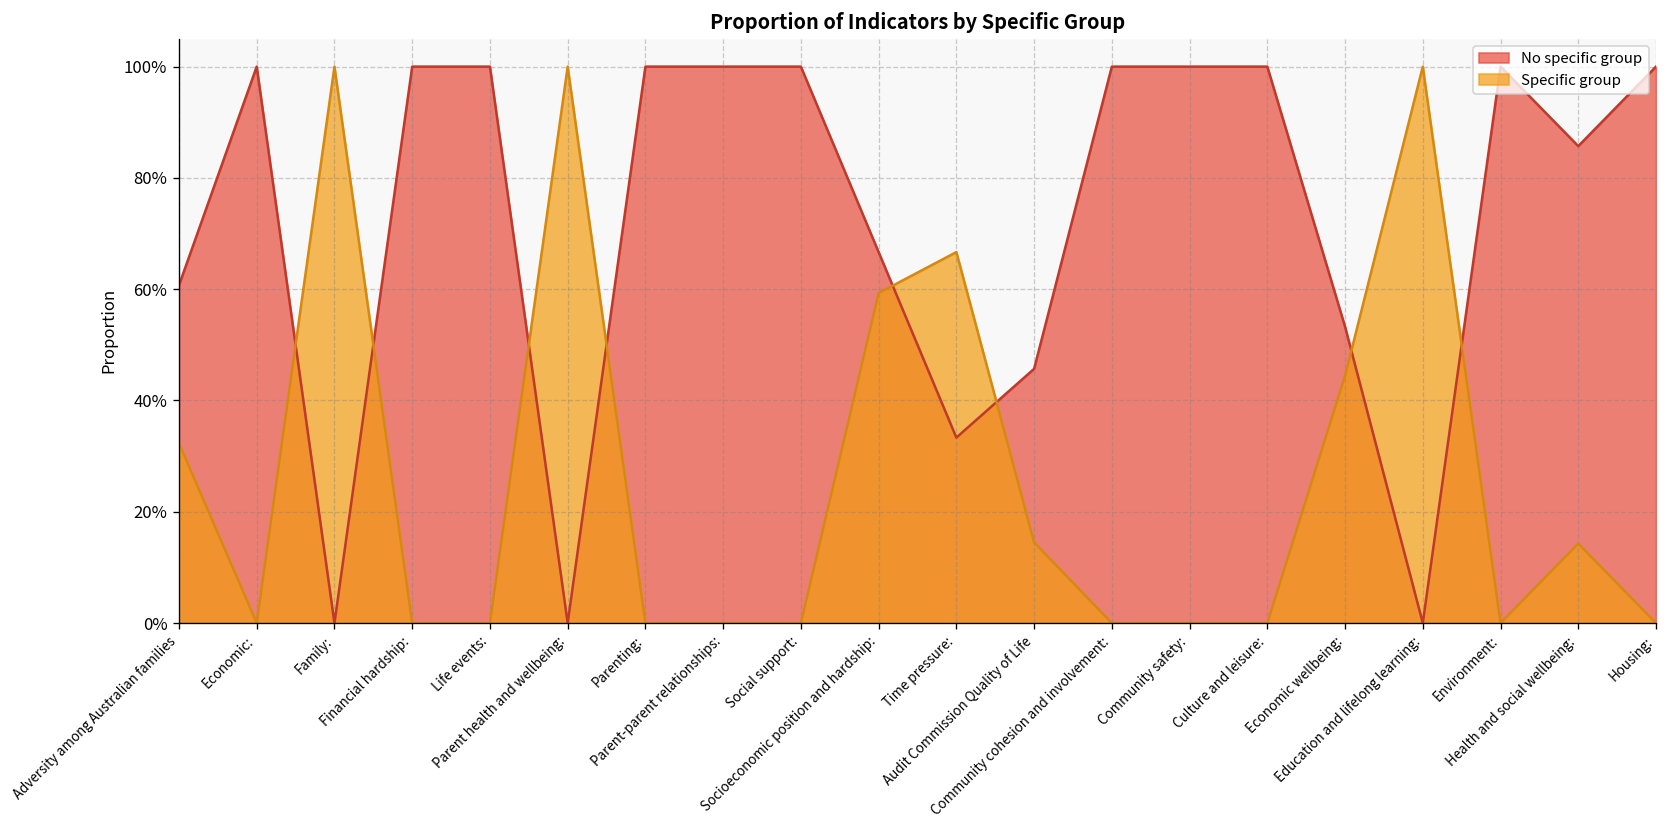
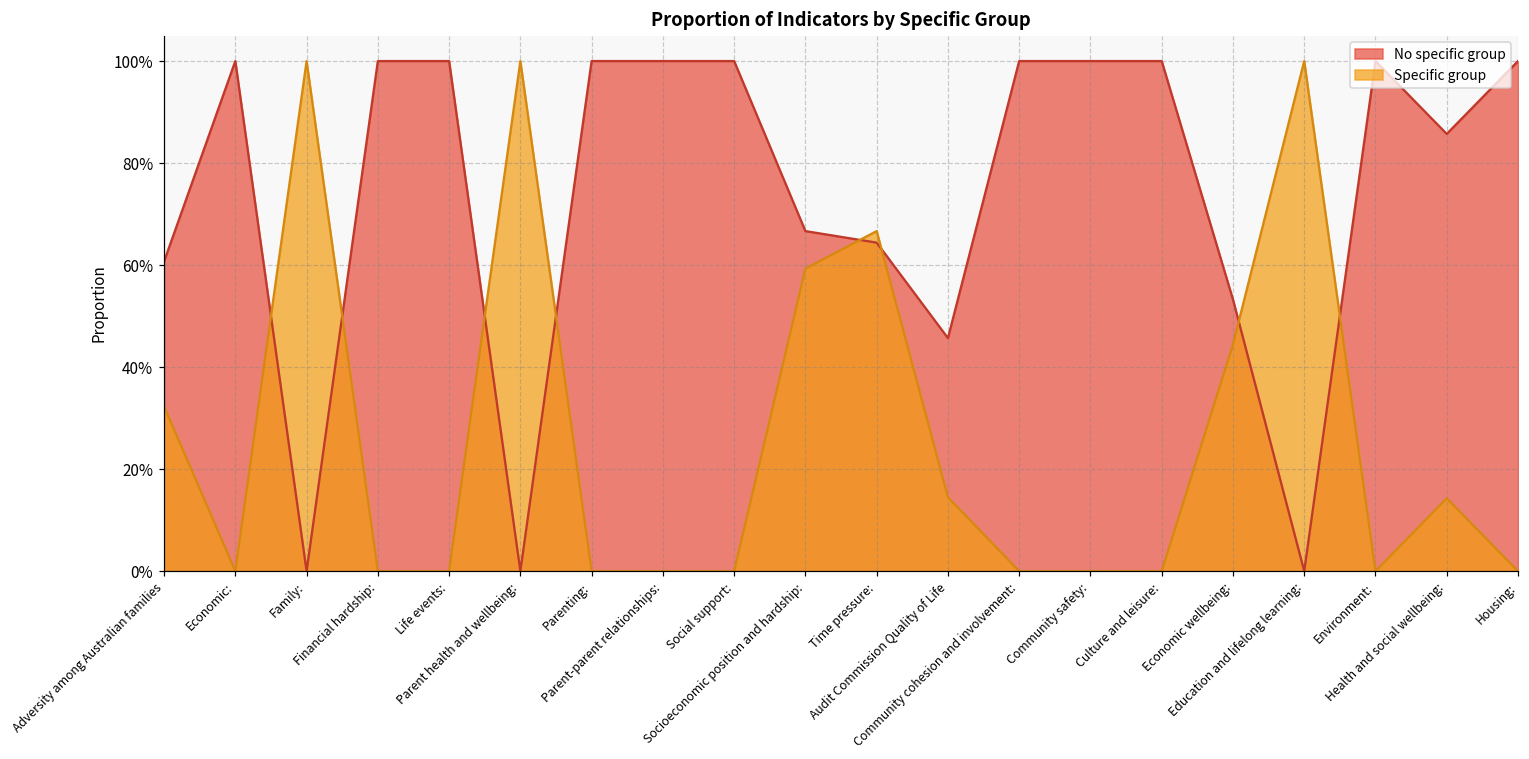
  {
    "No specific group": {
      "Adversity among Australian families": "61%",
      "Economic:": "100%",
      "Family:": "0%",
      "Financial hardship:": "100%",
      "Life events:": "100%",
      "Parent health and wellbeing:": "0%",
      "Parenting:": "100%",
      "Parent-parent relationships:": "100%",
      "Social support:": "100%",
      "Socioeconomic position and hardship:": "67%",
-     "Time pressure:": "33%",
+     "Time pressure:": "64%",
      "Audit Commission Quality of Life": "46%",
      "Community cohesion and involvement:": "100%",
      "Community safety:": "100%",
      "Culture and leisure:": "100%",
      "Economic wellbeing:": "53%",
      "Education and lifelong learning:": "0%",
      "Health and social wellbeing:": "86%",
      "Housing:": "100%"
    },
    "Specific group": {
      "Adversity among Australian families": "32%",
      "Economic:": "0%",
      "Family:": "100%",
      "Financial hardship:": "0%",
      "Life events:": "0%",
      "Parent health and wellbeing:": "100%",
      "Parenting:": "0%",
      "Parent-parent relationships:": "0%",
      "Social support:": "0%",
      "Socioeconomic position and hardship:": "59%",
      "Time pressure:": "67%",
      "Audit Commission Quality of Life": "14%",
      "Community cohesion and involvement:": "0%",
      "Community safety:": "0%",
      "Culture and leisure:": "0%",
      "Economic wellbeing:": "44%",
      "Education and lifelong learning:": "100%",
      "Environment:": "0%",
      "Health and social wellbeing:": "14%",
      "Housing:": "0%"
    }
  }
